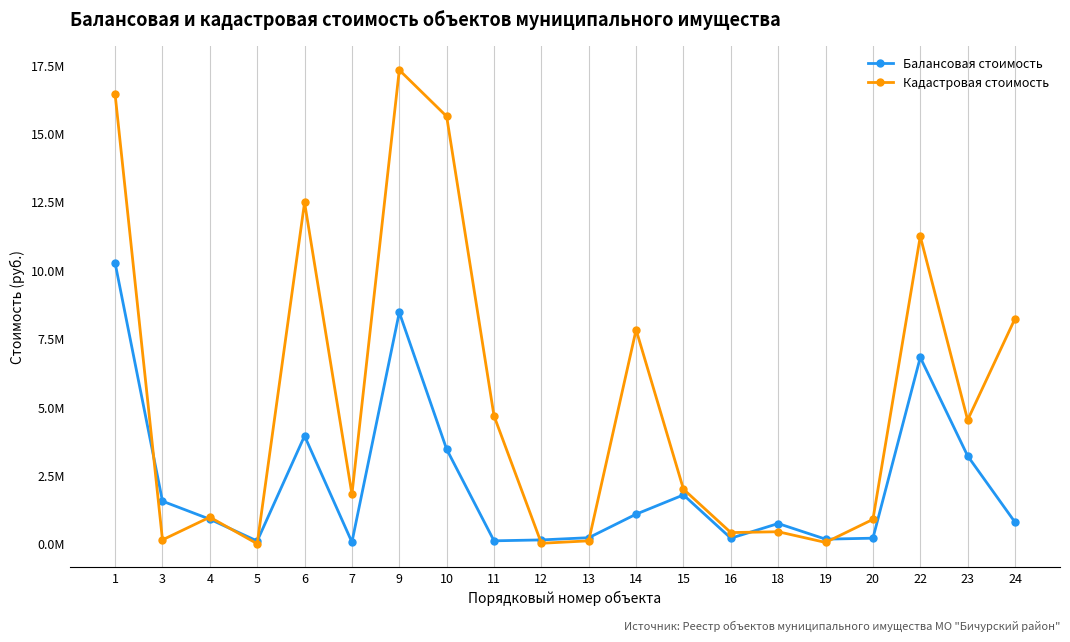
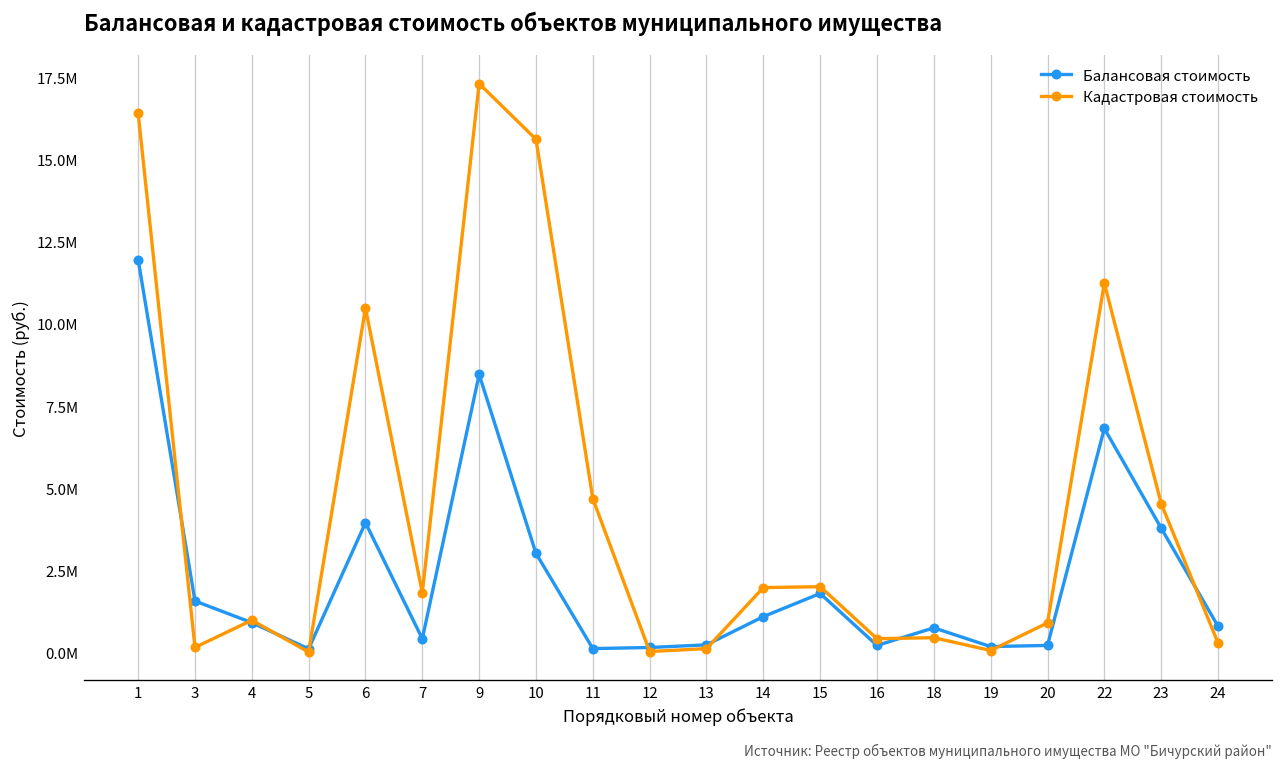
  {
    "Балансовая стоимость": {
-     "1": 10300000,
+     "1": 12000000,
      "3": 1600000,
      "5": 100000,
      "6": 3900000,
-     "7": 100000,
+     "7": 400000,
      "9": 8500000,
-     "10": 3500000,
+     "10": 3000000,
      "11": 100000,
      "12": 100000,
      "13": 200000,
      "14": 1100000,
      "15": 1800000,
      "16": 200000,
      "18": 700000,
      "19": 200000,
      "20": 200000,
      "22": 6800000,
-     "23": 3200000,
+     "23": 3800000,
      "24": 800000
    },
    "Кадастровая стоимость": {
      "1": 16400000,
      "3": 100000,
      "5": 0,
-     "6": 12500000,
+     "6": 10500000,
      "7": 1800000,
      "9": 17300000,
      "10": 15600000,
      "11": 4700000,
      "12": 0,
      "13": 100000,
-     "14": 7800000,
+     "14": 2000000,
      "15": 2000000,
      "16": 400000,
      "18": 400000,
      "19": 100000,
      "20": 900000,
      "22": 11200000,
      "23": 4500000,
-     "24": 8200000
+     "24": 300000
    }
  }
